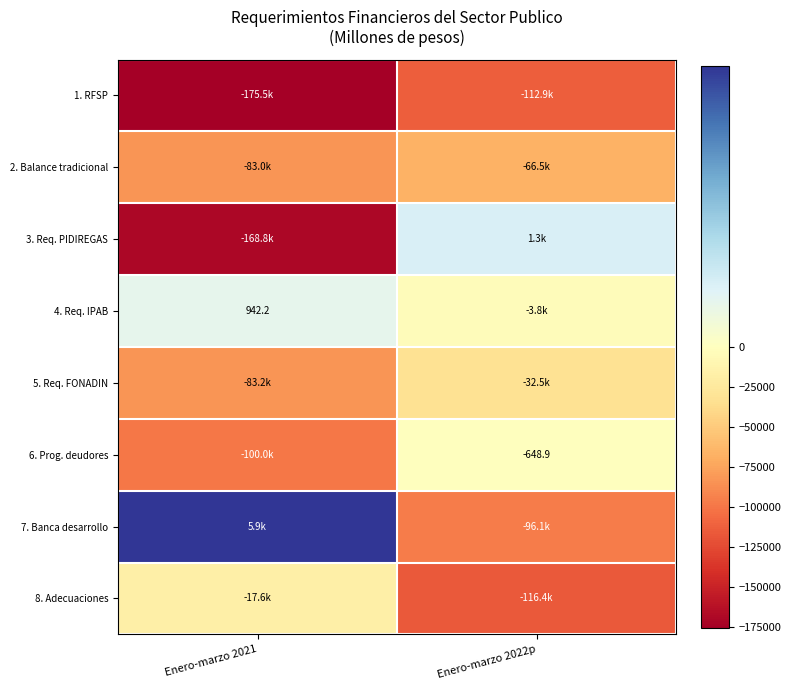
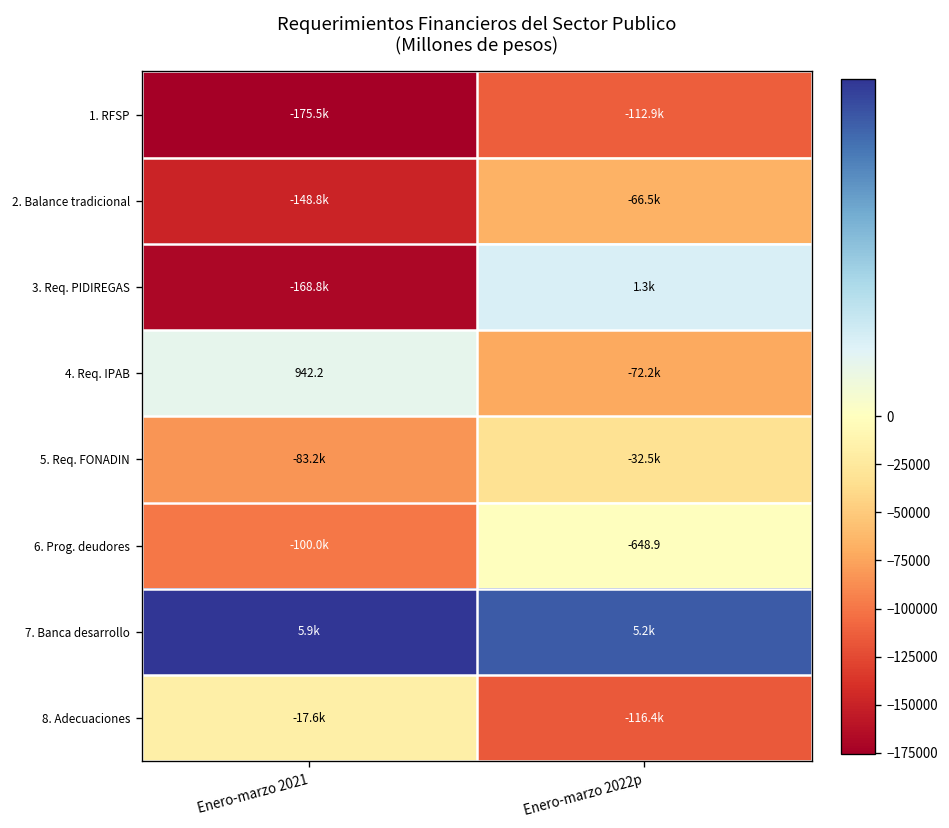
  {
    "1. RFSP": {
      "Enero-marzo 2021": "-175.5k",
      "Enero-marzo 2022p": "-112.9k"
    },
    "2. Balance tradicional": {
-     "Enero-marzo 2021": "-83.0k",
+     "Enero-marzo 2021": "-148.8k",
      "Enero-marzo 2022p": "-66.5k"
    },
    "3. Req. PIDIREGAS": {
      "Enero-marzo 2021": "-168.8k",
      "Enero-marzo 2022p": "1.3k"
    },
    "4. Req. IPAB": {
      "Enero-marzo 2021": "942.2",
-     "Enero-marzo 2022p": "-3.8k"
+     "Enero-marzo 2022p": "-72.2k"
    },
    "5. Req. FONADIN": {
      "Enero-marzo 2021": "-83.2k",
      "Enero-marzo 2022p": "-32.5k"
    },
    "6. Prog. deudores": {
      "Enero-marzo 2021": "-100.0k",
      "Enero-marzo 2022p": "-648.9"
    },
    "7. Banca desarrollo": {
      "Enero-marzo 2021": "5.9k",
-     "Enero-marzo 2022p": "-96.1k"
+     "Enero-marzo 2022p": "5.2k"
    },
    "8. Adecuaciones": {
      "Enero-marzo 2021": "-17.6k",
      "Enero-marzo 2022p": "-116.4k"
    }
  }
